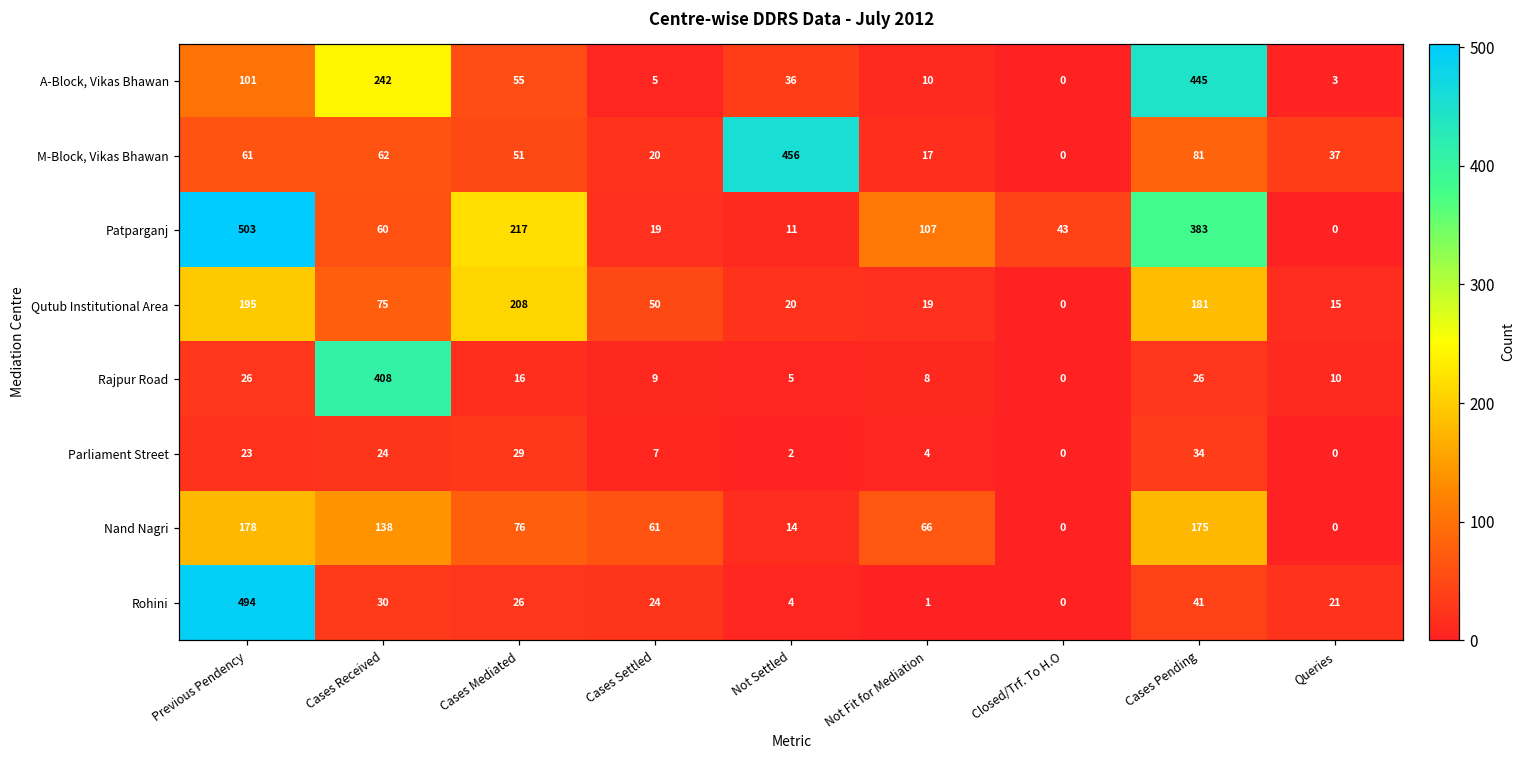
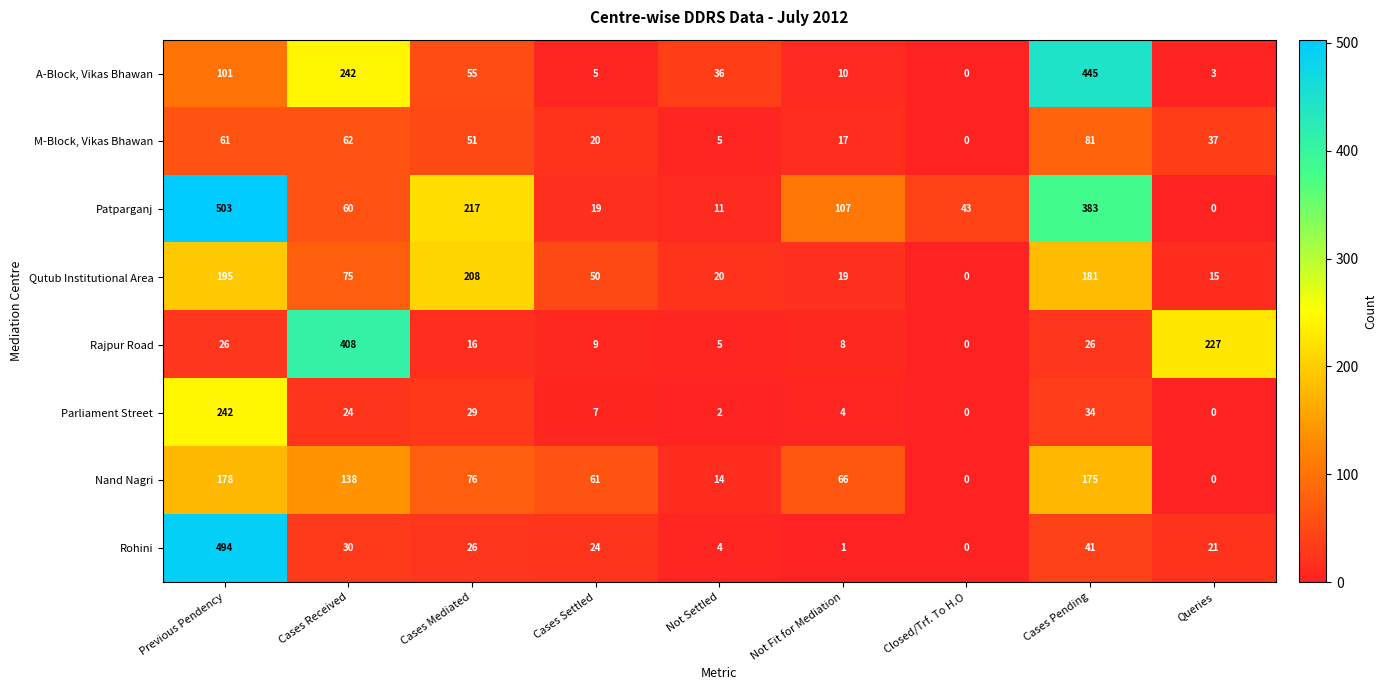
  {
    "A-Block, Vikas Bhawan": {
      "Previous Pendency": 101,
      "Cases Received": 242,
      "Cases Mediated": 55,
      "Cases Settled": 5,
      "Not Settled": 36,
      "Not Fit for Mediation": 10,
      "Closed/Trf. To H.O": 0,
      "Cases Pending": 445,
      "Queries": 3
    },
    "M-Block, Vikas Bhawan": {
      "Previous Pendency": 61,
      "Cases Received": 62,
      "Cases Mediated": 51,
      "Cases Settled": 20,
-     "Not Settled": 456,
+     "Not Settled": 5,
      "Not Fit for Mediation": 17,
      "Closed/Trf. To H.O": 0,
      "Cases Pending": 81,
      "Queries": 37
    },
    "Patparganj": {
      "Previous Pendency": 503,
      "Cases Received": 60,
      "Cases Mediated": 217,
      "Cases Settled": 19,
      "Not Settled": 11,
      "Not Fit for Mediation": 107,
      "Closed/Trf. To H.O": 43,
      "Cases Pending": 383,
      "Queries": 0
    },
    "Qutub Institutional Area": {
      "Previous Pendency": 195,
      "Cases Received": 75,
      "Cases Mediated": 208,
      "Cases Settled": 50,
      "Not Settled": 20,
      "Not Fit for Mediation": 19,
      "Closed/Trf. To H.O": 0,
      "Cases Pending": 181,
      "Queries": 15
    },
    "Rajpur Road": {
      "Previous Pendency": 26,
      "Cases Received": 408,
      "Cases Mediated": 16,
      "Cases Settled": 9,
      "Not Settled": 5,
      "Not Fit for Mediation": 8,
      "Closed/Trf. To H.O": 0,
      "Cases Pending": 26,
-     "Queries": 10
+     "Queries": 227
    },
    "Parliament Street": {
-     "Previous Pendency": 23,
+     "Previous Pendency": 242,
      "Cases Received": 24,
      "Cases Mediated": 29,
      "Cases Settled": 7,
      "Not Settled": 2,
      "Not Fit for Mediation": 4,
      "Closed/Trf. To H.O": 0,
      "Cases Pending": 34,
      "Queries": 0
    },
    "Nand Nagri": {
      "Previous Pendency": 178,
      "Cases Received": 138,
      "Cases Mediated": 76,
      "Cases Settled": 61,
      "Not Settled": 14,
      "Not Fit for Mediation": 66,
      "Closed/Trf. To H.O": 0,
      "Cases Pending": 175,
      "Queries": 0
    },
    "Rohini": {
      "Previous Pendency": 494,
      "Cases Received": 30,
      "Cases Mediated": 26,
      "Cases Settled": 24,
      "Not Settled": 4,
      "Not Fit for Mediation": 1,
      "Closed/Trf. To H.O": 0,
      "Cases Pending": 41,
      "Queries": 21
    }
  }
